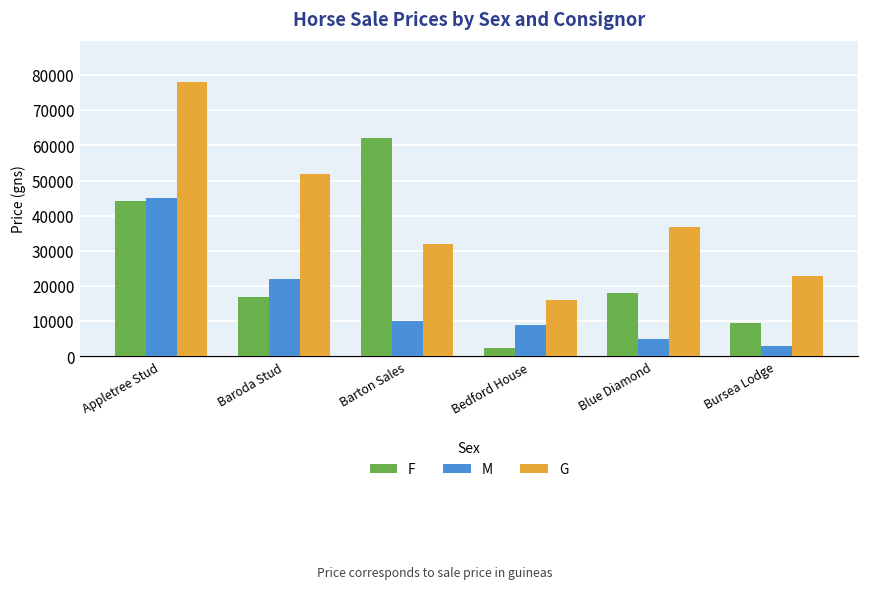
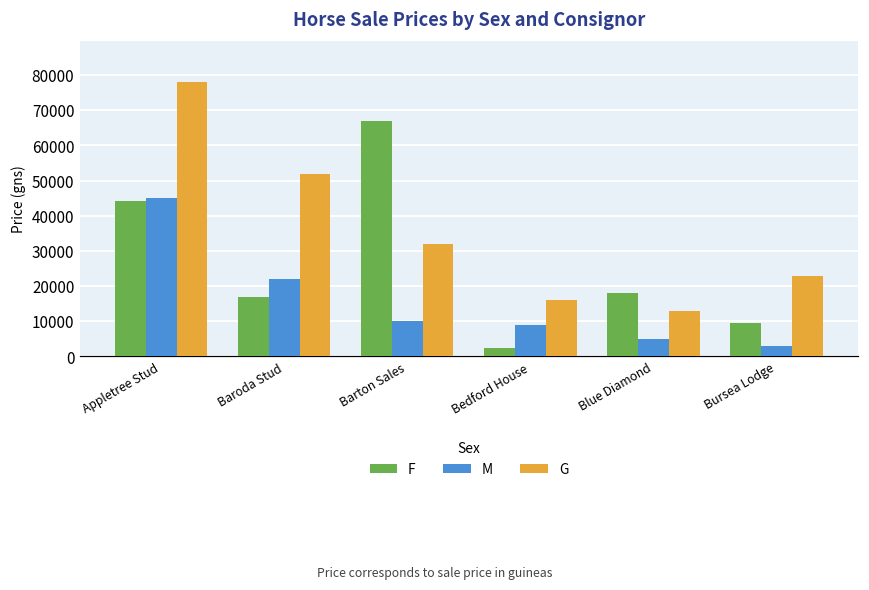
  {
    "F": {
      "Appletree Stud": 44000,
      "Baroda Stud": 17000,
-     "Barton Sales": 62000,
+     "Barton Sales": 67000,
      "Bedford House": 3000,
      "Blue Diamond": 18000,
      "Bursea Lodge": 9000
    },
    "M": {
      "Appletree Stud": 45000,
      "Baroda Stud": 22000,
      "Barton Sales": 10000,
      "Bedford House": 9000,
      "Blue Diamond": 5000,
      "Bursea Lodge": 3000
    },
    "G": {
      "Appletree Stud": 78000,
      "Baroda Stud": 52000,
      "Barton Sales": 32000,
      "Bedford House": 16000,
-     "Blue Diamond": 37000,
+     "Blue Diamond": 13000,
      "Bursea Lodge": 23000
    }
  }
